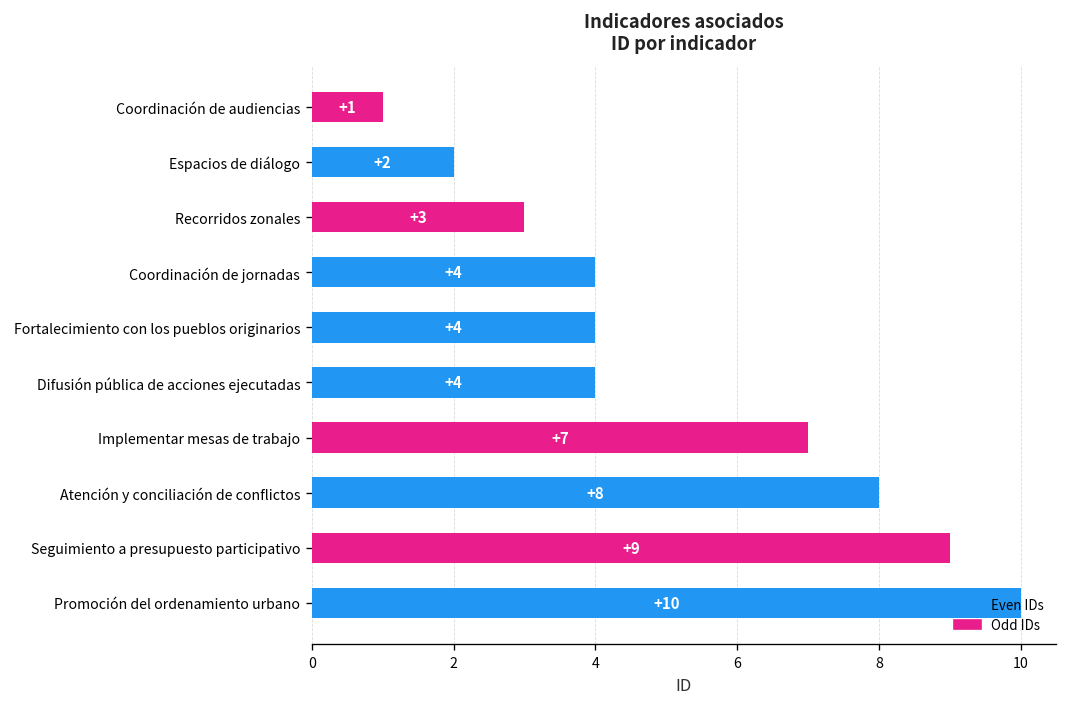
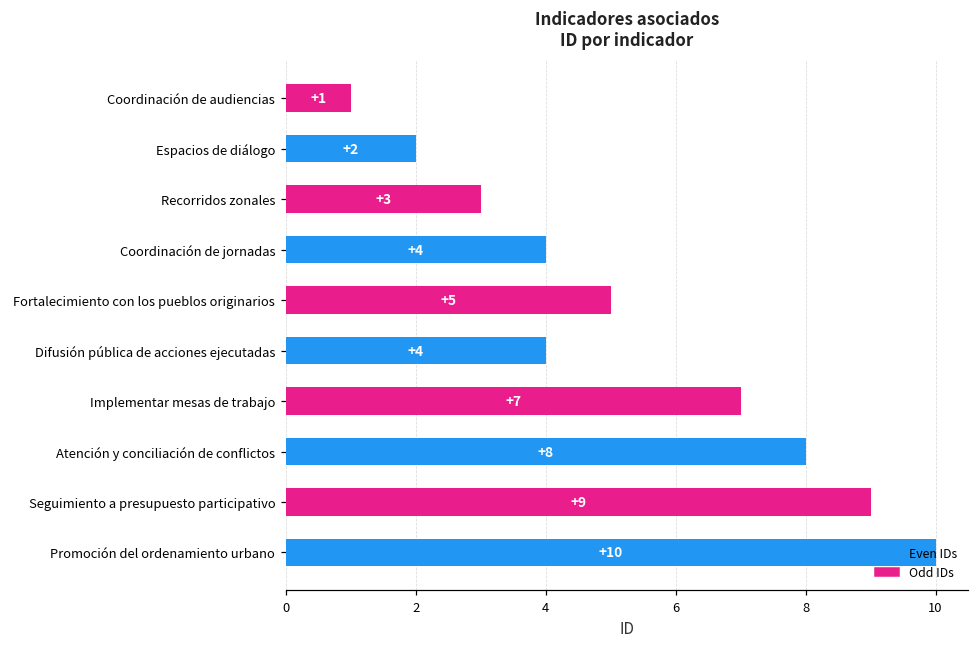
  {
    "Coordinación de audiencias": "+1",
    "Espacios de diálogo": "+2",
    "Recorridos zonales": "+3",
    "Coordinación de jornadas": "+4",
-   "Fortalecimiento con los pueblos originarios": "+4",
+   "Fortalecimiento con los pueblos originarios": "+5",
    "Difusión pública de acciones ejecutadas": "+4",
    "Implementar mesas de trabajo": "+7",
    "Atención y conciliación de conflictos": "+8",
    "Seguimiento a presupuesto participativo": "+9",
    "Promoción del ordenamiento urbano": "+10"
  }
